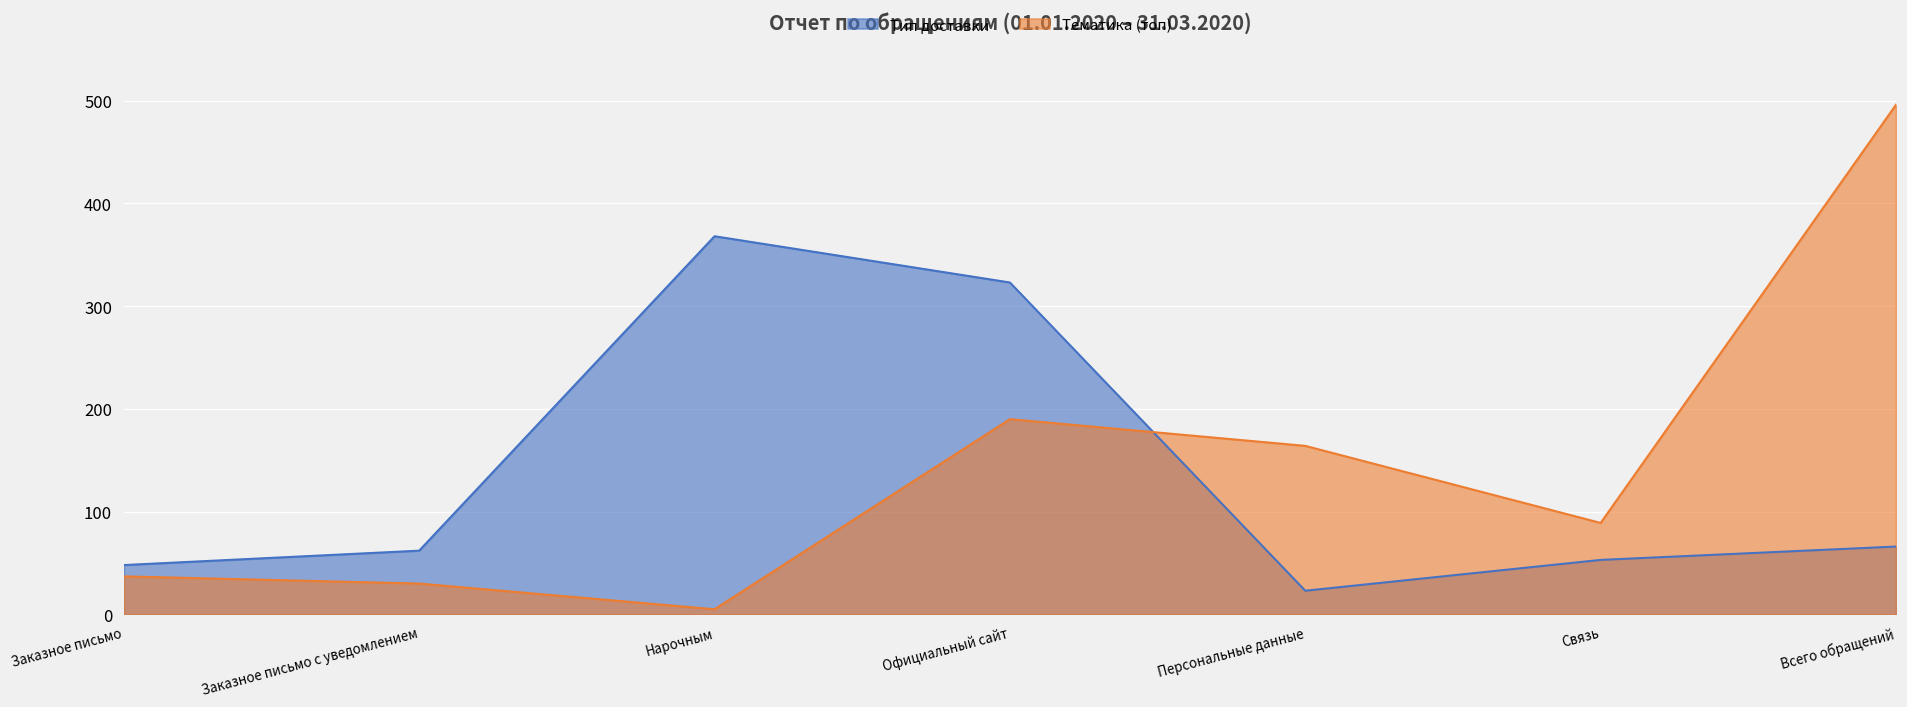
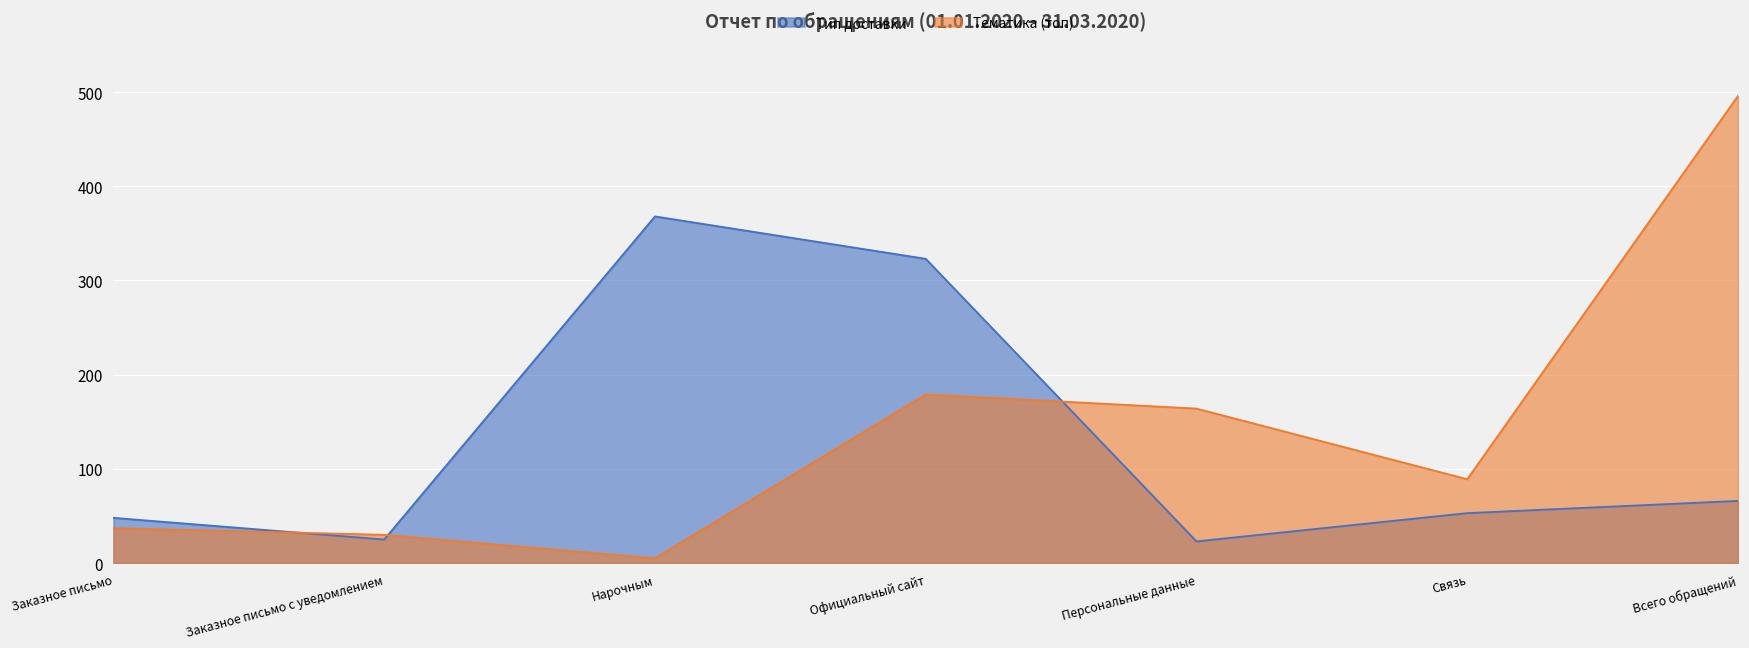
  {
    "Тип доставки": {
      "Заказное письмо": 50,
-     "Заказное письмо с уведомлением": 60,
+     "Заказное письмо с уведомлением": 30,
      "Нарочным": 370,
      "Официальный сайт": 320,
      "Персональные данные": 20,
      "Связь": 50,
      "Всего обращений": 70
    },
    "Тематика (топ)": {
      "Заказное письмо": 40,
      "Заказное письмо с уведомлением": 30,
      "Нарочным": 10,
-     "Официальный сайт": 190,
+     "Официальный сайт": 180,
      "Персональные данные": 160,
      "Связь": 90,
      "Всего обращений": 500
    }
  }
